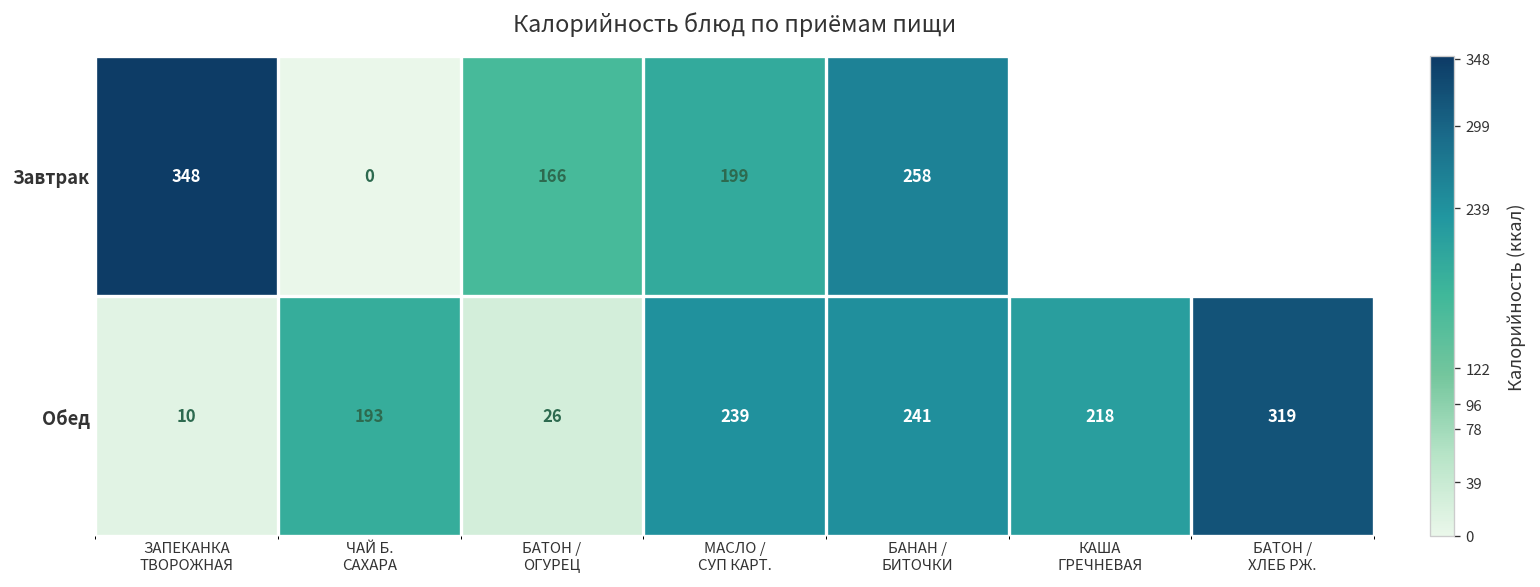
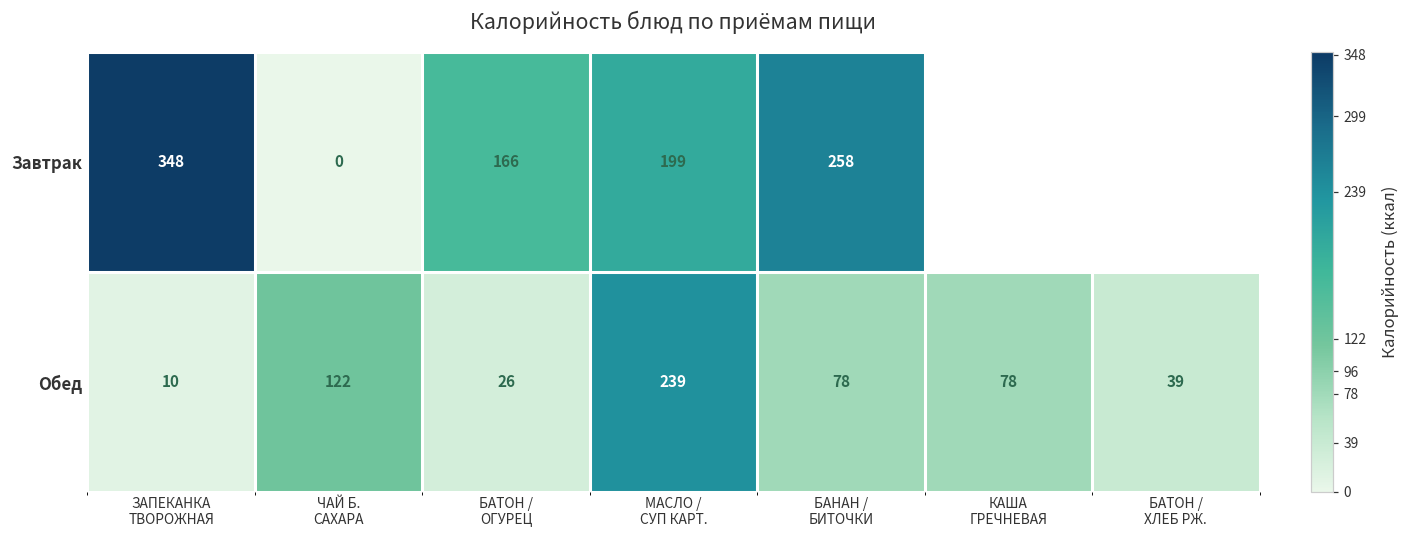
  {
    "Завтрак": {
      "ЗАПЕКАНКА ТВОРОЖНАЯ": 348,
      "ЧАЙ Б. САХАРА": 0,
      "БАТОН / ОГУРЕЦ": 166,
      "МАСЛО / СУП КАРТ.": 199,
      "БАНАН / БИТОЧКИ": 258
    },
    "Обед": {
      "ЗАПЕКАНКА ТВОРОЖНАЯ": 10,
-     "ЧАЙ Б. САХАРА": 193,
+     "ЧАЙ Б. САХАРА": 122,
      "БАТОН / ОГУРЕЦ": 26,
      "МАСЛО / СУП КАРТ.": 239,
-     "БАНАН / БИТОЧКИ": 241,
-     "КАША ГРЕЧНЕВАЯ": 218,
-     "БАТОН / ХЛЕБ РЖ.": 319
+     "БАНАН / БИТОЧКИ": 78,
+     "КАША ГРЕЧНЕВАЯ": 78,
+     "БАТОН / ХЛЕБ РЖ.": 39
    }
  }
